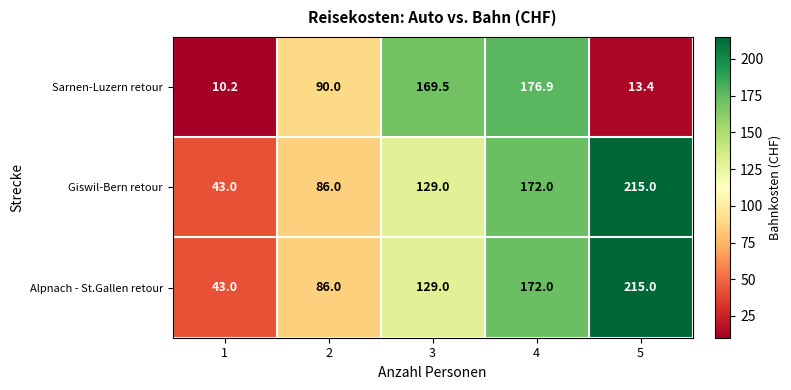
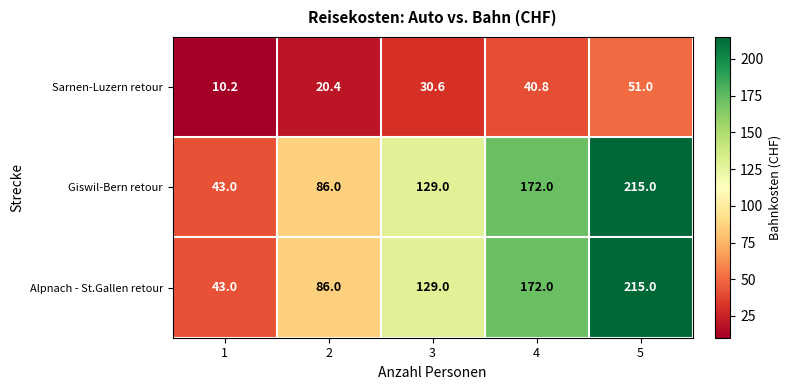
  {
    "Sarnen-Luzern retour": {
      "1": 10.2,
-     "2": 90.0,
-     "3": 169.5,
-     "4": 176.9,
-     "5": 13.4
+     "2": 20.4,
+     "3": 30.6,
+     "4": 40.8,
+     "5": 51.0
    },
    "Giswil-Bern retour": {
      "1": 43.0,
      "2": 86.0,
      "3": 129.0,
      "4": 172.0,
      "5": 215.0
    },
    "Alpnach - St.Gallen retour": {
      "1": 43.0,
      "2": 86.0,
      "3": 129.0,
      "4": 172.0,
      "5": 215.0
    }
  }
